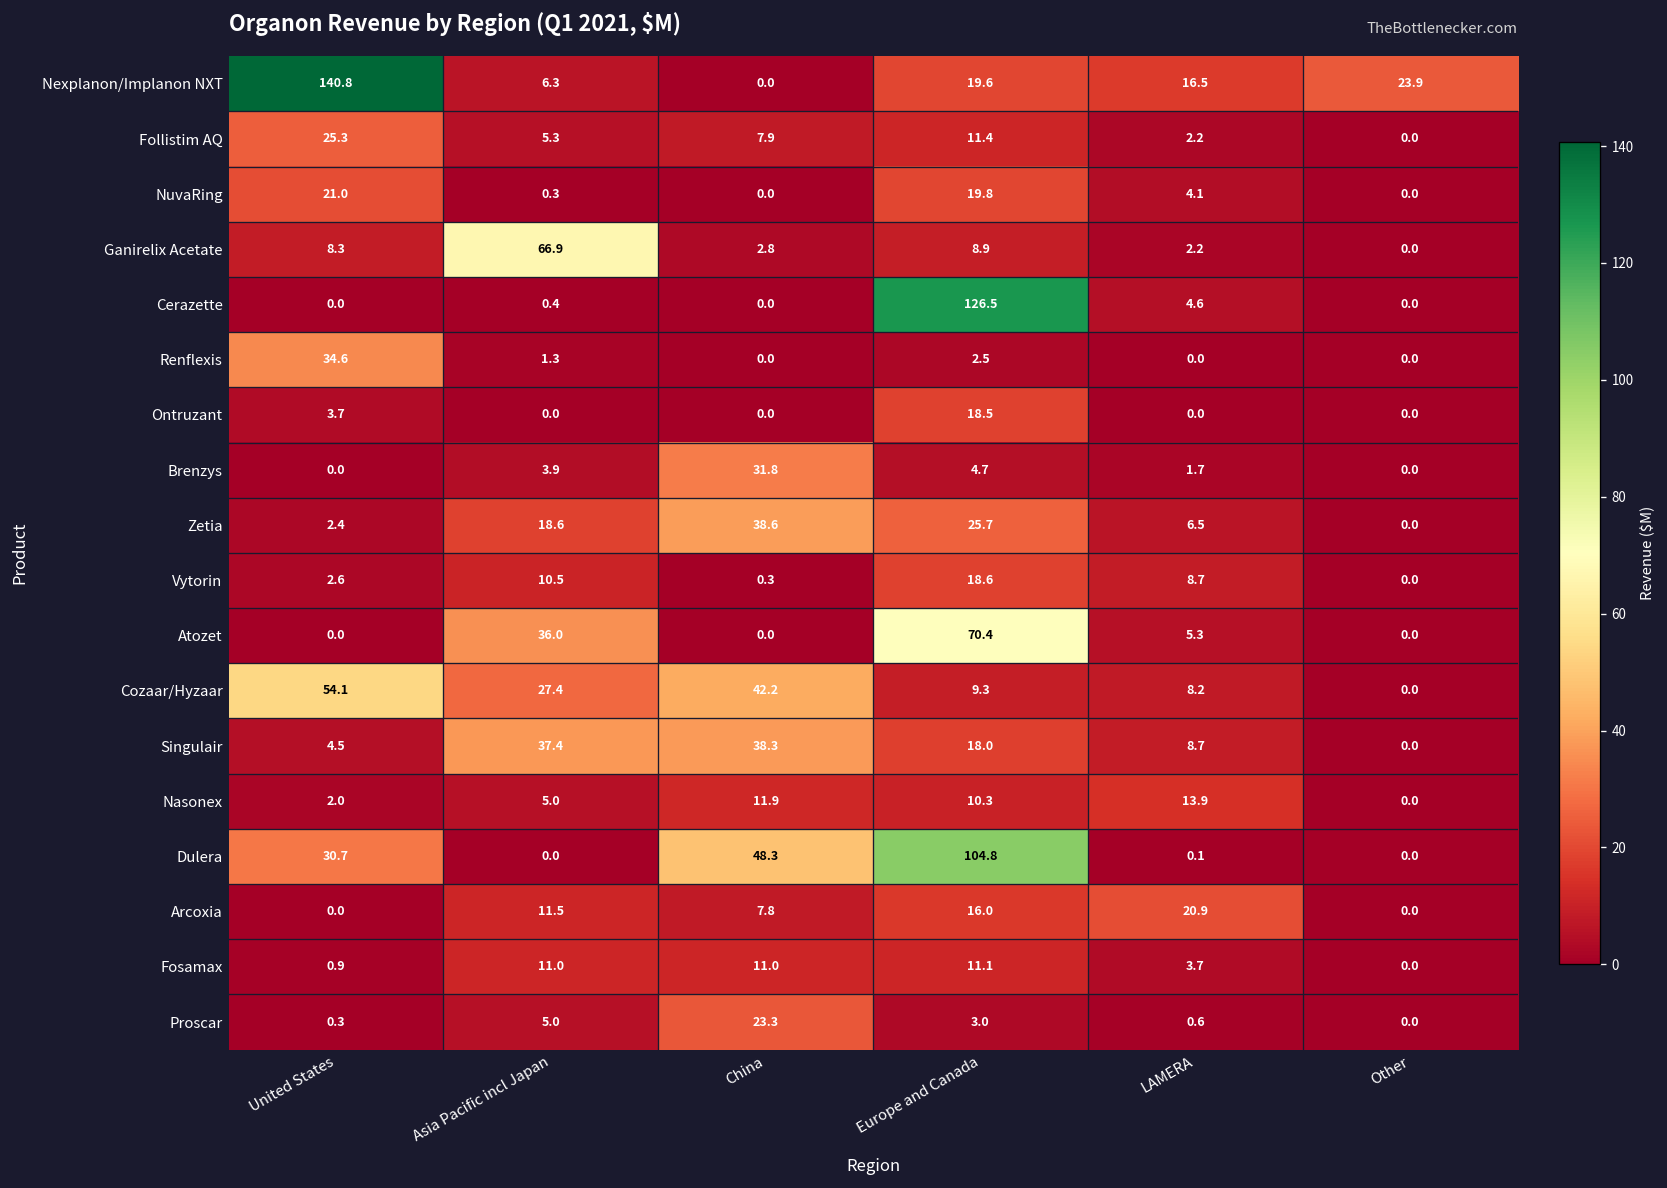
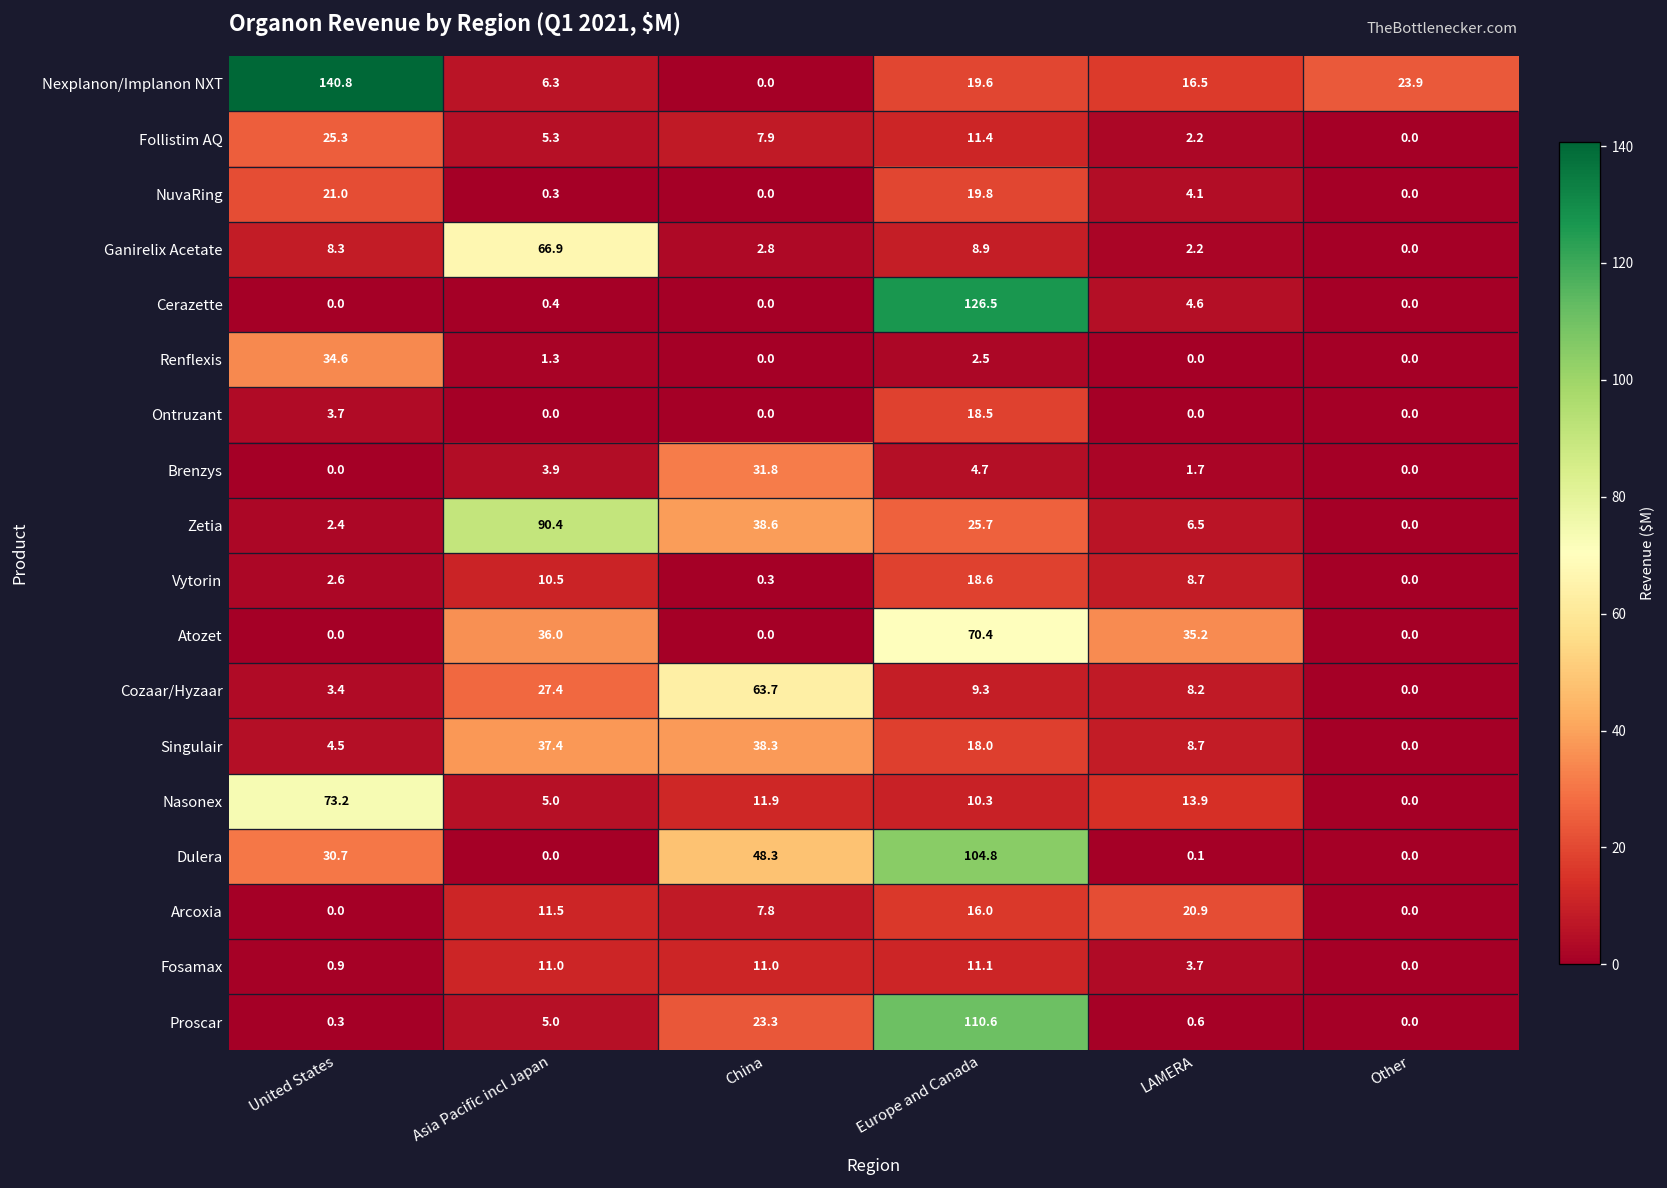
  {
    "Nexplanon/Implanon NXT": {
      "United States": 140.8,
      "Asia Pacific incl Japan": 6.3,
      "China": 0.0,
      "Europe and Canada": 19.6,
      "LAMERA": 16.5,
      "Other": 23.9
    },
    "Follistim AQ": {
      "United States": 25.3,
      "Asia Pacific incl Japan": 5.3,
      "China": 7.9,
      "Europe and Canada": 11.4,
      "LAMERA": 2.2,
      "Other": 0.0
    },
    "NuvaRing": {
      "United States": 21.0,
      "Asia Pacific incl Japan": 0.3,
      "China": 0.0,
      "Europe and Canada": 19.8,
      "LAMERA": 4.1,
      "Other": 0.0
    },
    "Ganirelix Acetate": {
      "United States": 8.3,
      "Asia Pacific incl Japan": 66.9,
      "China": 2.8,
      "Europe and Canada": 8.9,
      "LAMERA": 2.2,
      "Other": 0.0
    },
    "Cerazette": {
      "United States": 0.0,
      "Asia Pacific incl Japan": 0.4,
      "China": 0.0,
      "Europe and Canada": 126.5,
      "LAMERA": 4.6,
      "Other": 0.0
    },
    "Renflexis": {
      "United States": 34.6,
      "Asia Pacific incl Japan": 1.3,
      "China": 0.0,
      "Europe and Canada": 2.5,
      "LAMERA": 0.0,
      "Other": 0.0
    },
    "Ontruzant": {
      "United States": 3.7,
      "Asia Pacific incl Japan": 0.0,
      "China": 0.0,
      "Europe and Canada": 18.5,
      "LAMERA": 0.0,
      "Other": 0.0
    },
    "Brenzys": {
      "United States": 0.0,
      "Asia Pacific incl Japan": 3.9,
      "China": 31.8,
      "Europe and Canada": 4.7,
      "LAMERA": 1.7,
      "Other": 0.0
    },
    "Zetia": {
      "United States": 2.4,
-     "Asia Pacific incl Japan": 18.6,
+     "Asia Pacific incl Japan": 90.4,
      "China": 38.6,
      "Europe and Canada": 25.7,
      "LAMERA": 6.5,
      "Other": 0.0
    },
    "Vytorin": {
      "United States": 2.6,
      "Asia Pacific incl Japan": 10.5,
      "China": 0.3,
      "Europe and Canada": 18.6,
      "LAMERA": 8.7,
      "Other": 0.0
    },
    "Atozet": {
      "United States": 0.0,
      "Asia Pacific incl Japan": 36.0,
      "China": 0.0,
      "Europe and Canada": 70.4,
-     "LAMERA": 5.3,
+     "LAMERA": 35.2,
      "Other": 0.0
    },
    "Cozaar/Hyzaar": {
-     "United States": 54.1,
+     "United States": 3.4,
      "Asia Pacific incl Japan": 27.4,
-     "China": 42.2,
+     "China": 63.7,
      "Europe and Canada": 9.3,
      "LAMERA": 8.2,
      "Other": 0.0
    },
    "Singulair": {
      "United States": 4.5,
      "Asia Pacific incl Japan": 37.4,
      "China": 38.3,
      "Europe and Canada": 18.0,
      "LAMERA": 8.7,
      "Other": 0.0
    },
    "Nasonex": {
-     "United States": 2.0,
+     "United States": 73.2,
      "Asia Pacific incl Japan": 5.0,
      "China": 11.9,
      "Europe and Canada": 10.3,
      "LAMERA": 13.9,
      "Other": 0.0
    },
    "Dulera": {
      "United States": 30.7,
      "Asia Pacific incl Japan": 0.0,
      "China": 48.3,
      "Europe and Canada": 104.8,
      "LAMERA": 0.1,
      "Other": 0.0
    },
    "Arcoxia": {
      "United States": 0.0,
      "Asia Pacific incl Japan": 11.5,
      "China": 7.8,
      "Europe and Canada": 16.0,
      "LAMERA": 20.9,
      "Other": 0.0
    },
    "Fosamax": {
      "United States": 0.9,
      "Asia Pacific incl Japan": 11.0,
      "China": 11.0,
      "Europe and Canada": 11.1,
      "LAMERA": 3.7,
      "Other": 0.0
    },
    "Proscar": {
      "United States": 0.3,
      "Asia Pacific incl Japan": 5.0,
      "China": 23.3,
-     "Europe and Canada": 3.0,
+     "Europe and Canada": 110.6,
      "LAMERA": 0.6,
      "Other": 0.0
    }
  }
